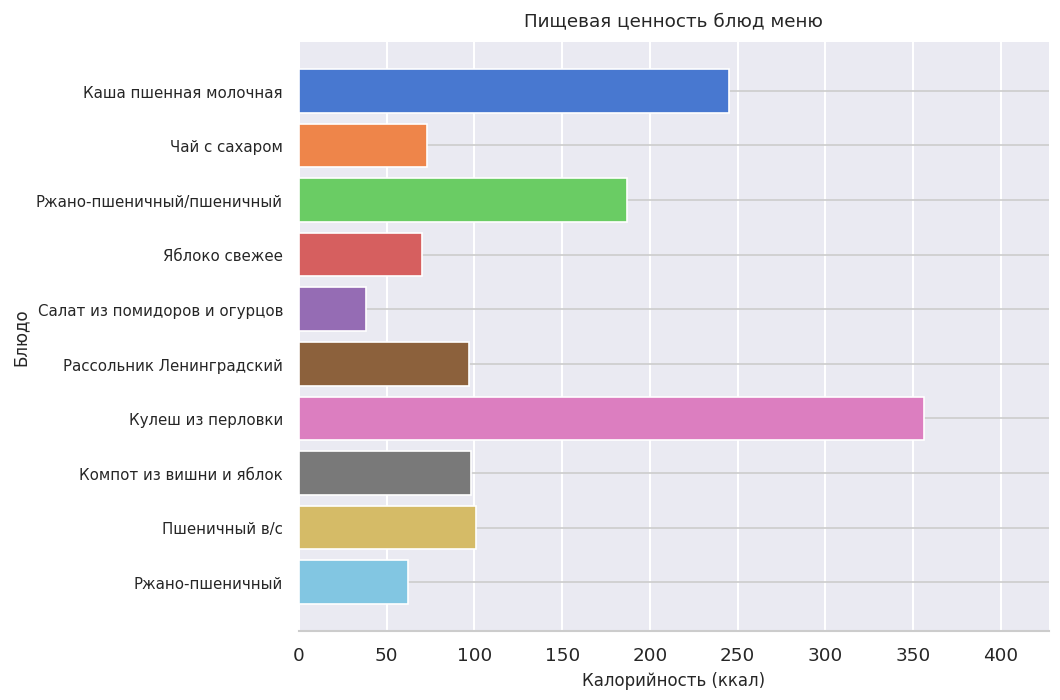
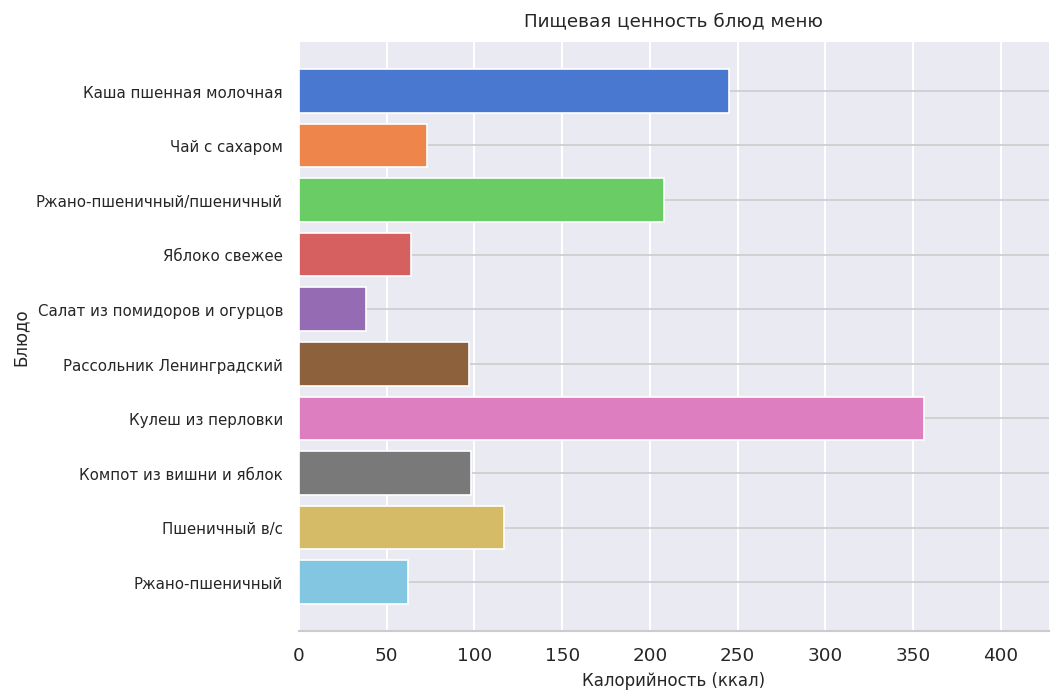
  {
    "Каша пшенная молочная": 245,
    "Чай с сахаром": 73,
-   "Ржано-пшеничный/пшеничный": 187,
-   "Яблоко свежее": 70,
+   "Ржано-пшеничный/пшеничный": 208,
+   "Яблоко свежее": 64,
    "Салат из помидоров и огурцов": 38,
    "Рассольник Ленинградский": 97,
    "Кулеш из перловки": 356,
    "Компот из вишни и яблок": 98,
-   "Пшеничный в/с": 101,
+   "Пшеничный в/с": 117,
    "Ржано-пшеничный": 62
  }
